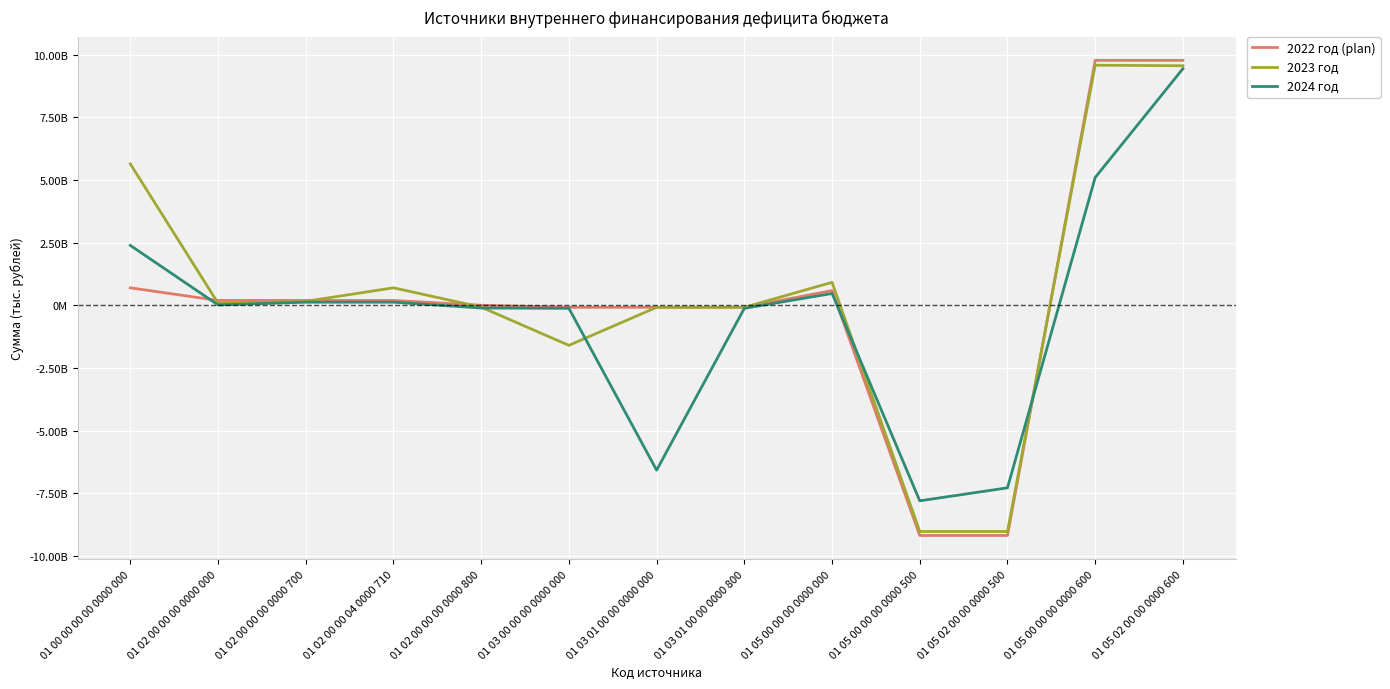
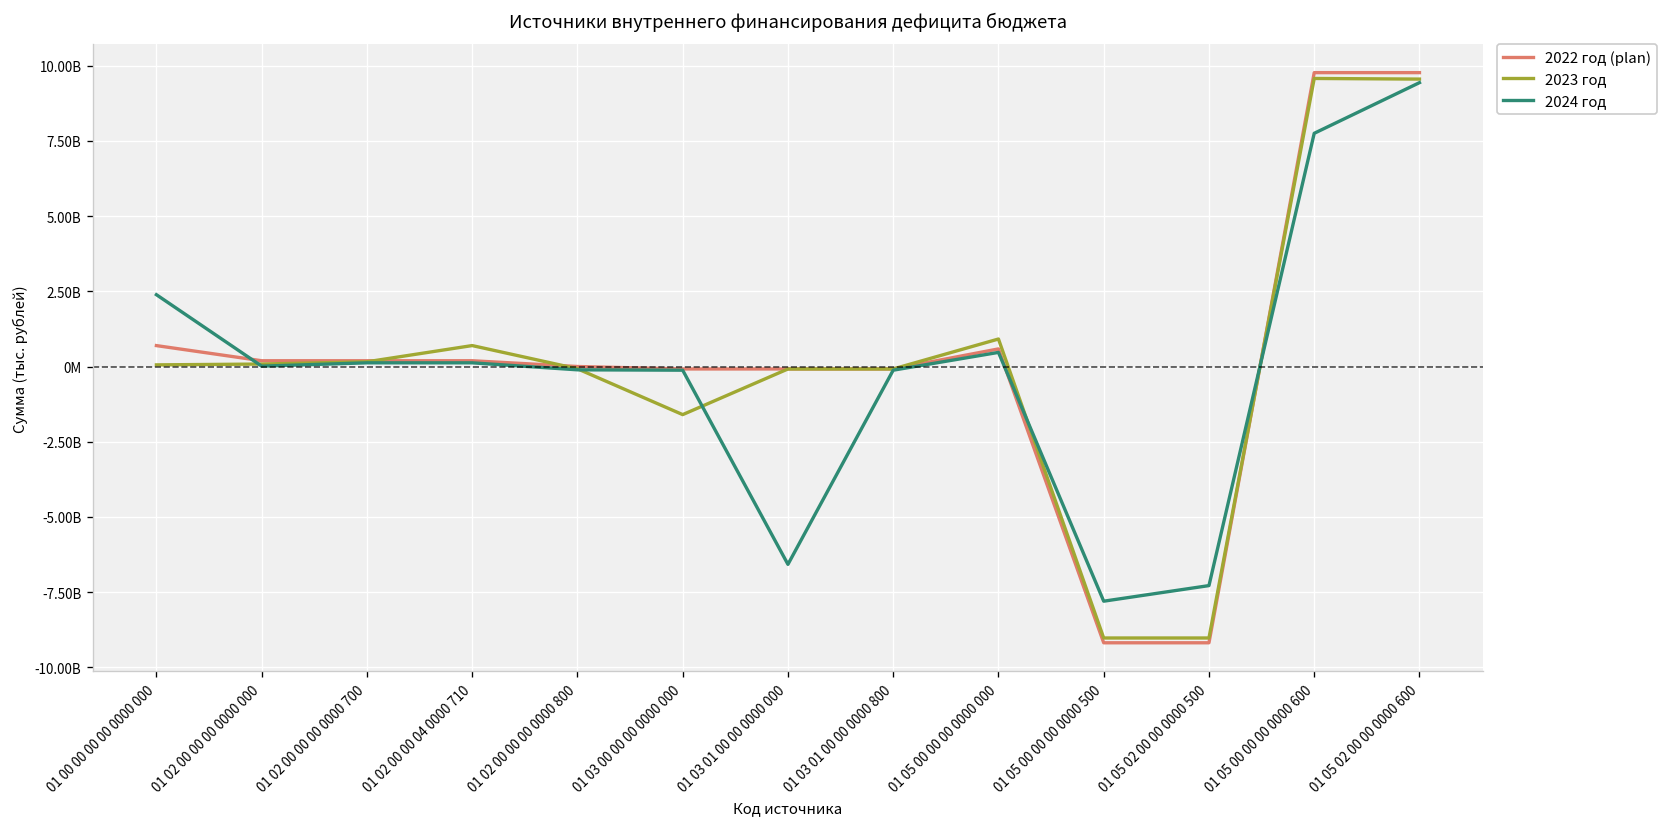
  {
    "2022 год (plan)": {
      "01 00 00 00 00 0000 000": 700000000,
      "01 02 00 00 00 0000 000": 200000000,
      "01 05 00 00 00 0000 000": 600000000,
      "01 05 00 00 00 0000 500": -9200000000,
      "01 05 02 00 00 0000 500": -9200000000,
      "01 05 00 00 00 0000 600": 9800000000,
      "01 05 02 00 00 0000 600": 9800000000
    },
    "2023 год": {
-     "01 00 00 00 00 0000 000": 5600000000,
+     "01 00 00 00 00 0000 000": 100000000,
      "01 02 00 00 04 0000 710": 700000000,
      "01 03 00 00 00 0000 000": -1600000000,
      "01 05 00 00 00 0000 000": 900000000,
      "01 05 00 00 00 0000 500": -9000000000,
      "01 05 02 00 00 0000 500": -9000000000,
      "01 05 00 00 00 0000 600": 9600000000,
      "01 05 02 00 00 0000 600": 9600000000
    },
    "2024 год": {
      "01 00 00 00 00 0000 000": 2400000000,
      "01 03 01 00 00 0000 000": -6600000000,
      "01 05 00 00 00 0000 000": 500000000,
      "01 05 00 00 00 0000 500": -7800000000,
      "01 05 02 00 00 0000 500": -7300000000,
-     "01 05 00 00 00 0000 600": 5100000000,
+     "01 05 00 00 00 0000 600": 7800000000,
      "01 05 02 00 00 0000 600": 9400000000
    }
  }
